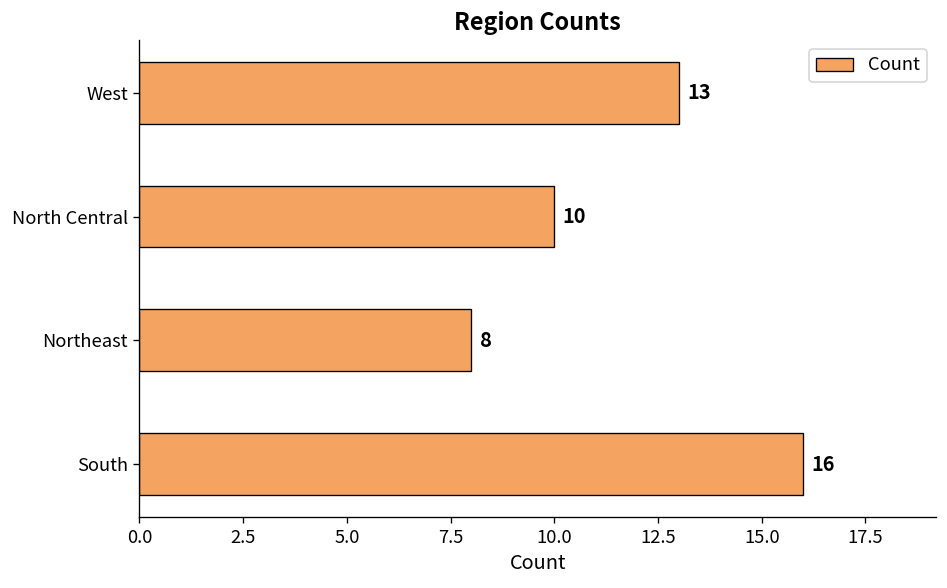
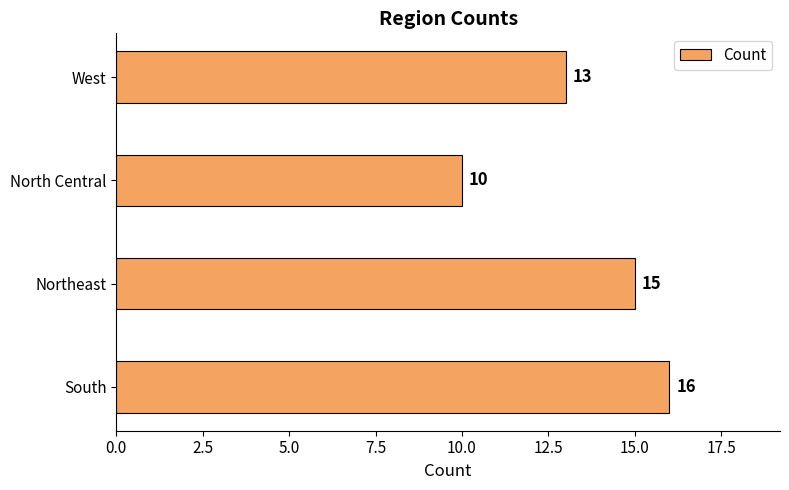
  {
    "West": 13,
    "North Central": 10,
-   "Northeast": 8,
+   "Northeast": 15,
    "South": 16
  }
